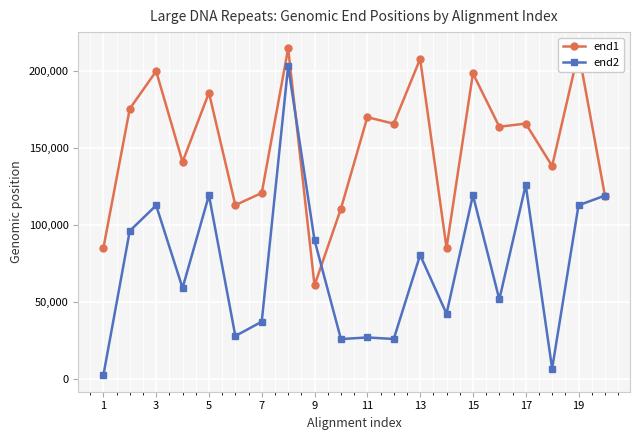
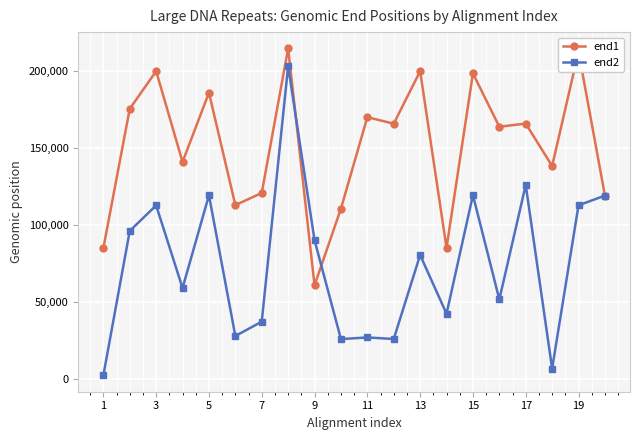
  {
    "end1": {
      "1": "85,000",
      "3": "200,000",
      "5": "186,000",
      "7": "121,000",
      "9": "61,000",
      "11": "170,000",
-     "13": "208,000",
+     "13": "200,000",
      "15": "199,000",
      "17": "166,000"
    },
    "end2": {
      "1": "2,000",
      "3": "113,000",
      "5": "119,000",
      "7": "37,000",
      "9": "90,000",
      "11": "27,000",
      "13": "81,000",
      "15": "120,000",
      "17": "126,000",
      "19": "113,000"
    }
  }
